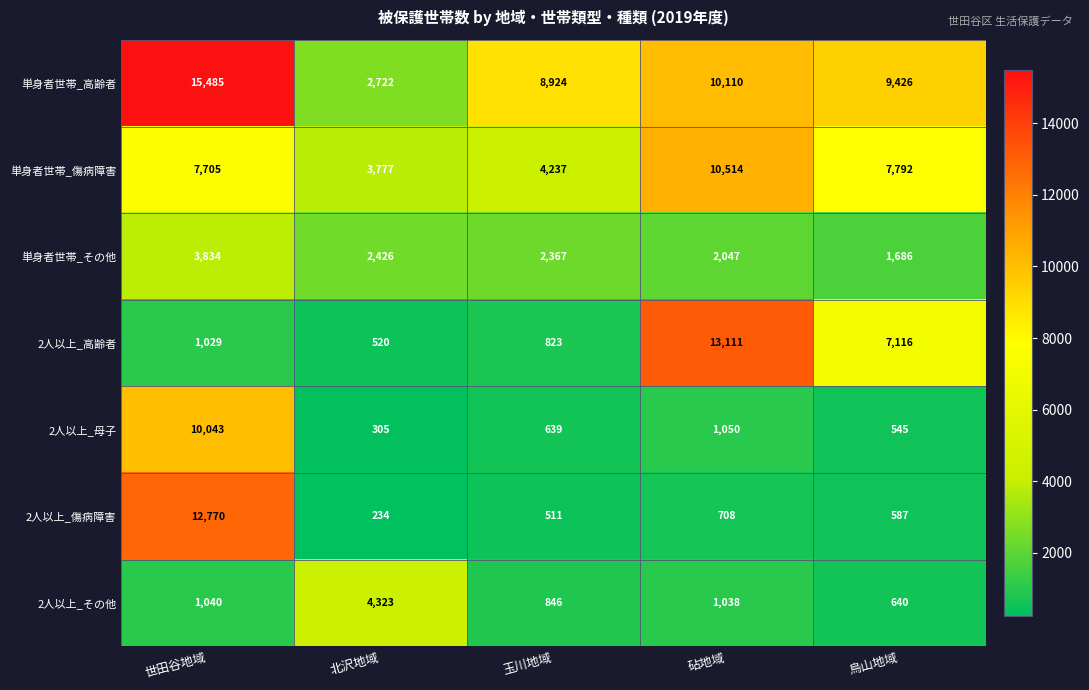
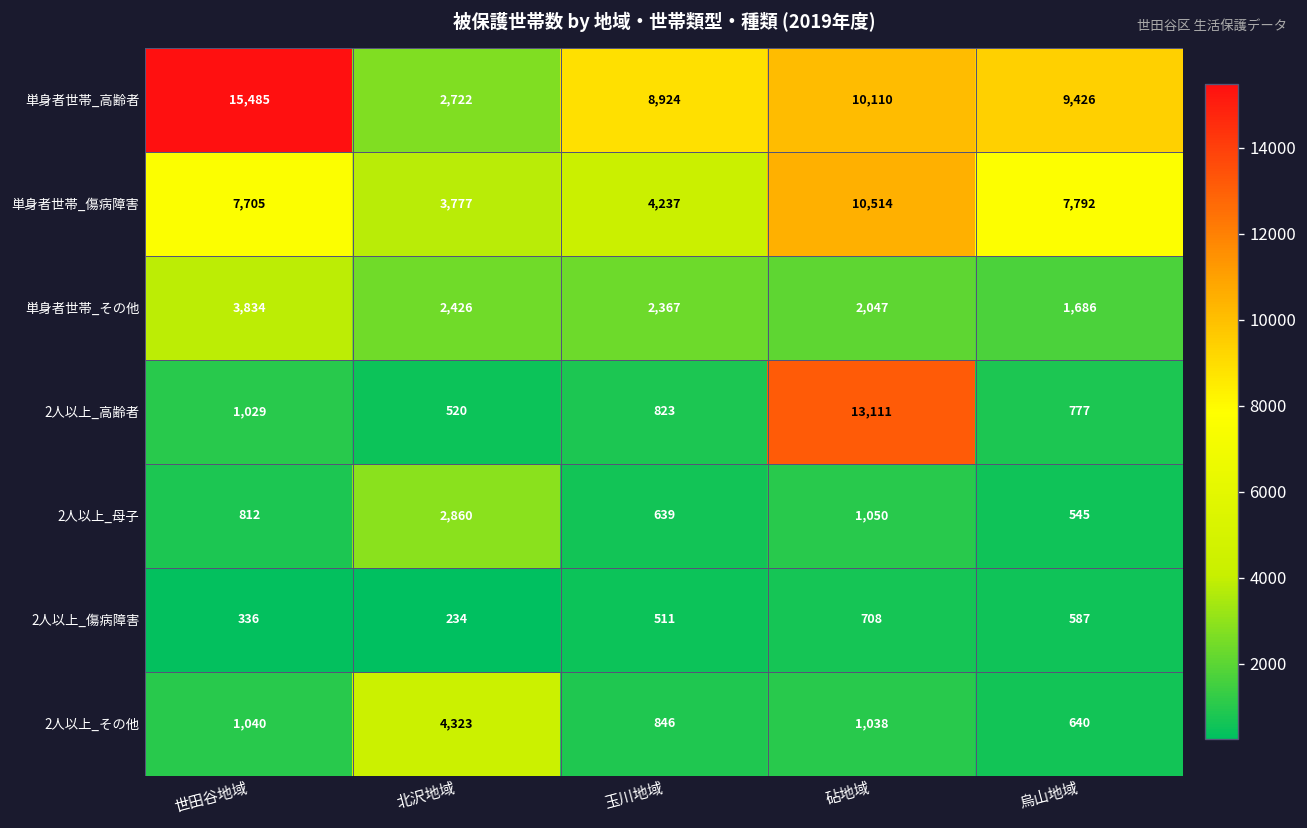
  {
    "単身者世帯_高齢者": {
      "世田谷地域": "15,485",
      "北沢地域": "2,722",
      "玉川地域": "8,924",
      "砧地域": "10,110",
      "烏山地域": "9,426"
    },
    "単身者世帯_傷病障害": {
      "世田谷地域": "7,705",
      "北沢地域": "3,777",
      "玉川地域": "4,237",
      "砧地域": "10,514",
      "烏山地域": "7,792"
    },
    "単身者世帯_その他": {
      "世田谷地域": "3,834",
      "北沢地域": "2,426",
      "玉川地域": "2,367",
      "砧地域": "2,047",
      "烏山地域": "1,686"
    },
    "2人以上_高齢者": {
      "世田谷地域": "1,029",
      "北沢地域": "520",
      "玉川地域": "823",
      "砧地域": "13,111",
-     "烏山地域": "7,116"
+     "烏山地域": "777"
    },
    "2人以上_母子": {
-     "世田谷地域": "10,043",
-     "北沢地域": "305",
+     "世田谷地域": "812",
+     "北沢地域": "2,860",
      "玉川地域": "639",
      "砧地域": "1,050",
      "烏山地域": "545"
    },
    "2人以上_傷病障害": {
-     "世田谷地域": "12,770",
+     "世田谷地域": "336",
      "北沢地域": "234",
      "玉川地域": "511",
      "砧地域": "708",
      "烏山地域": "587"
    },
    "2人以上_その他": {
      "世田谷地域": "1,040",
      "北沢地域": "4,323",
      "玉川地域": "846",
      "砧地域": "1,038",
      "烏山地域": "640"
    }
  }
